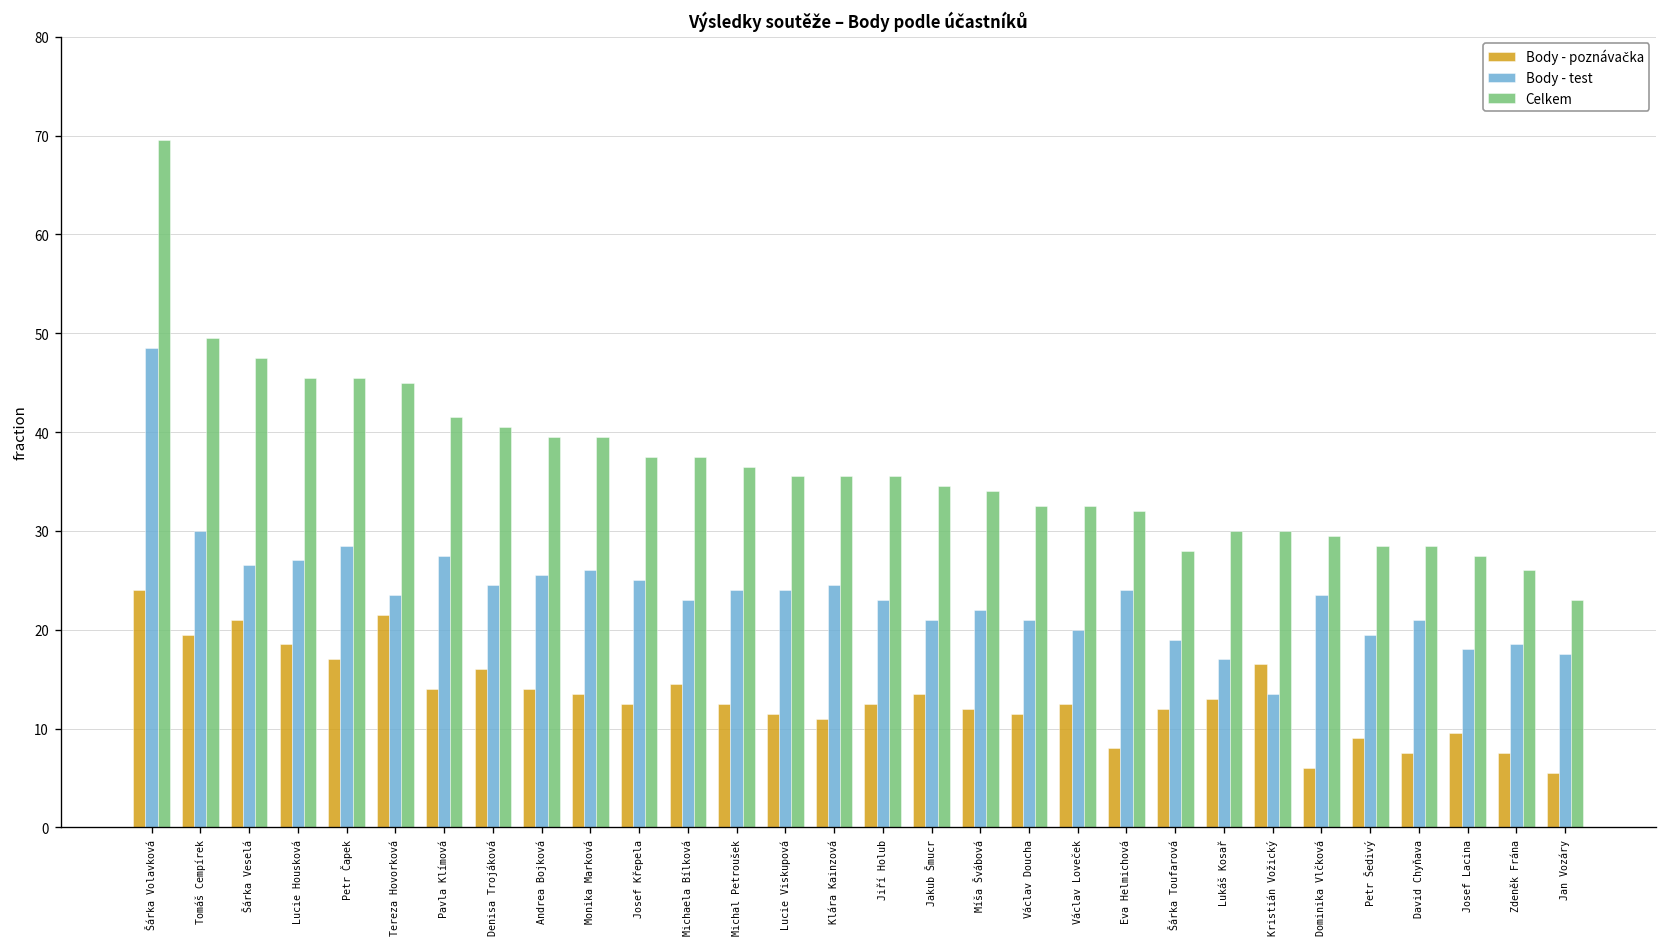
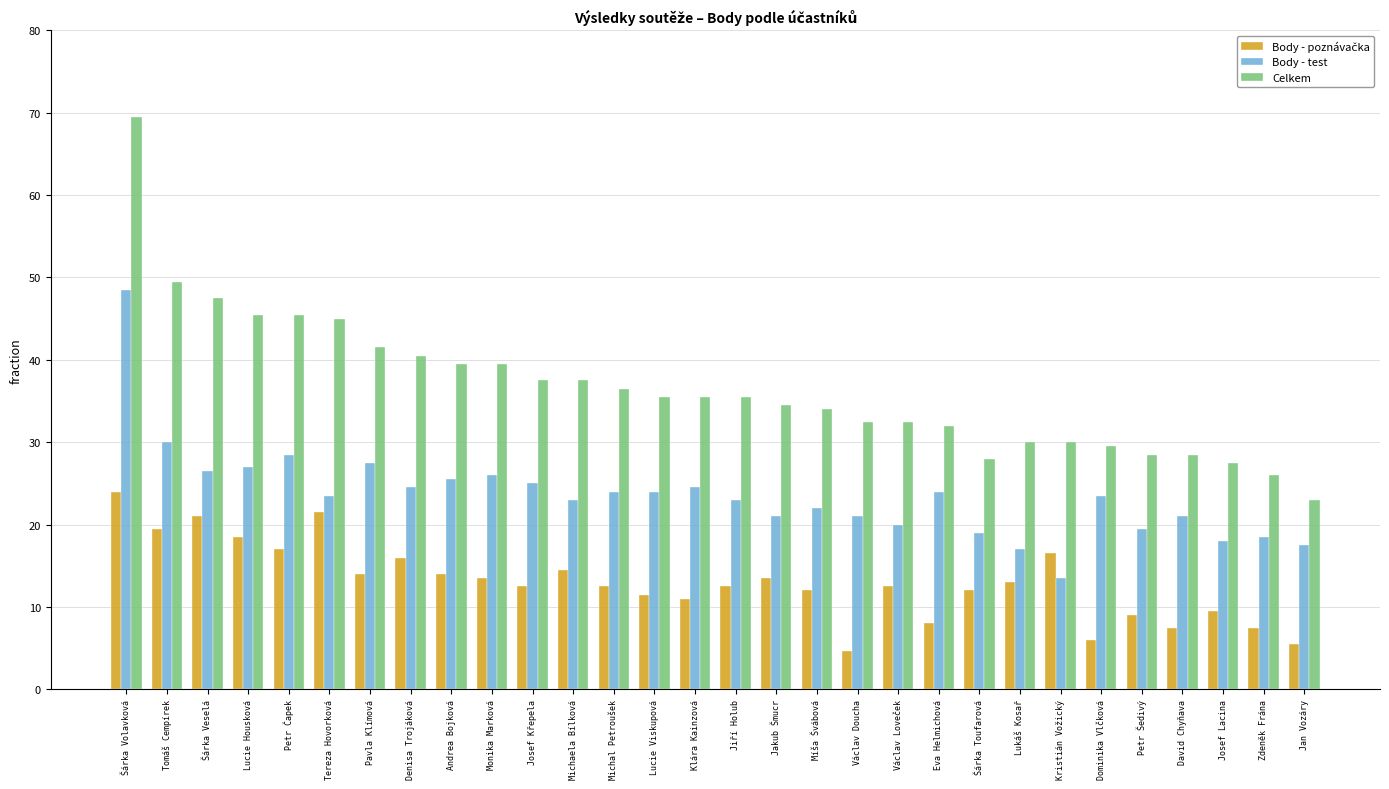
  {
    "Body - poznávačka": {
      "Šárka Volavková": 24,
      "Tomáš Cempírek": 20,
      "Šárka Veselá": 21,
      "Lucie Housková": 19,
      "Petr Čapek": 17,
      "Tereza Hovorková": 22,
      "Pavla Klímová": 14,
      "Denisa Trojáková": 16,
      "Andrea Bojková": 14,
      "Monika Marková": 14,
      "Josef Křepela": 13,
      "Michaela Bílková": 15,
      "Michal Petroušek": 13,
      "Lucie Viskupová": 12,
      "Klára Kainzová": 11,
      "Jiří Holub": 13,
      "Jakub Šmucr": 14,
      "Míša Švábová": 12,
-     "Václav Doucha": 12,
+     "Václav Doucha": 5,
      "Václav Loveček": 13,
      "Eva Helmichová": 8,
      "Šárka Toufarová": 12,
      "Lukáš Kosař": 13,
      "Kristián Vožický": 17,
      "Dominika Vlčková": 6,
      "Petr Šedivý": 9,
      "David Chyňava": 8,
      "Josef Lacina": 10,
      "Zdeněk Frána": 8,
      "Jan Vozáry": 6
    },
    "Body - test": {
      "Šárka Volavková": 49,
      "Tomáš Cempírek": 30,
      "Šárka Veselá": 27,
      "Lucie Housková": 27,
      "Petr Čapek": 29,
      "Tereza Hovorková": 24,
      "Pavla Klímová": 28,
      "Denisa Trojáková": 25,
      "Andrea Bojková": 26,
      "Monika Marková": 26,
      "Josef Křepela": 25,
      "Michaela Bílková": 23,
      "Michal Petroušek": 24,
      "Lucie Viskupová": 24,
      "Klára Kainzová": 25,
      "Jiří Holub": 23,
      "Jakub Šmucr": 21,
      "Míša Švábová": 22,
      "Václav Doucha": 21,
      "Václav Loveček": 20,
      "Eva Helmichová": 24,
      "Šárka Toufarová": 19,
      "Lukáš Kosař": 17,
      "Kristián Vožický": 14,
      "Dominika Vlčková": 24,
      "Petr Šedivý": 20,
      "David Chyňava": 21,
      "Josef Lacina": 18,
      "Zdeněk Frána": 19,
      "Jan Vozáry": 18
    },
    "Celkem": {
      "Šárka Volavková": 70,
      "Tomáš Cempírek": 50,
      "Šárka Veselá": 48,
      "Lucie Housková": 46,
      "Petr Čapek": 46,
      "Tereza Hovorková": 45,
      "Pavla Klímová": 42,
      "Denisa Trojáková": 41,
      "Andrea Bojková": 40,
      "Monika Marková": 40,
      "Josef Křepela": 38,
      "Michaela Bílková": 38,
      "Michal Petroušek": 37,
      "Lucie Viskupová": 36,
      "Klára Kainzová": 36,
      "Jiří Holub": 36,
      "Jakub Šmucr": 35,
      "Míša Švábová": 34,
      "Václav Doucha": 33,
      "Václav Loveček": 33,
      "Eva Helmichová": 32,
      "Šárka Toufarová": 28,
      "Lukáš Kosař": 30,
      "Kristián Vožický": 30,
      "Dominika Vlčková": 30,
      "Petr Šedivý": 29,
      "David Chyňava": 29,
      "Josef Lacina": 28,
      "Zdeněk Frána": 26,
      "Jan Vozáry": 23
    }
  }
